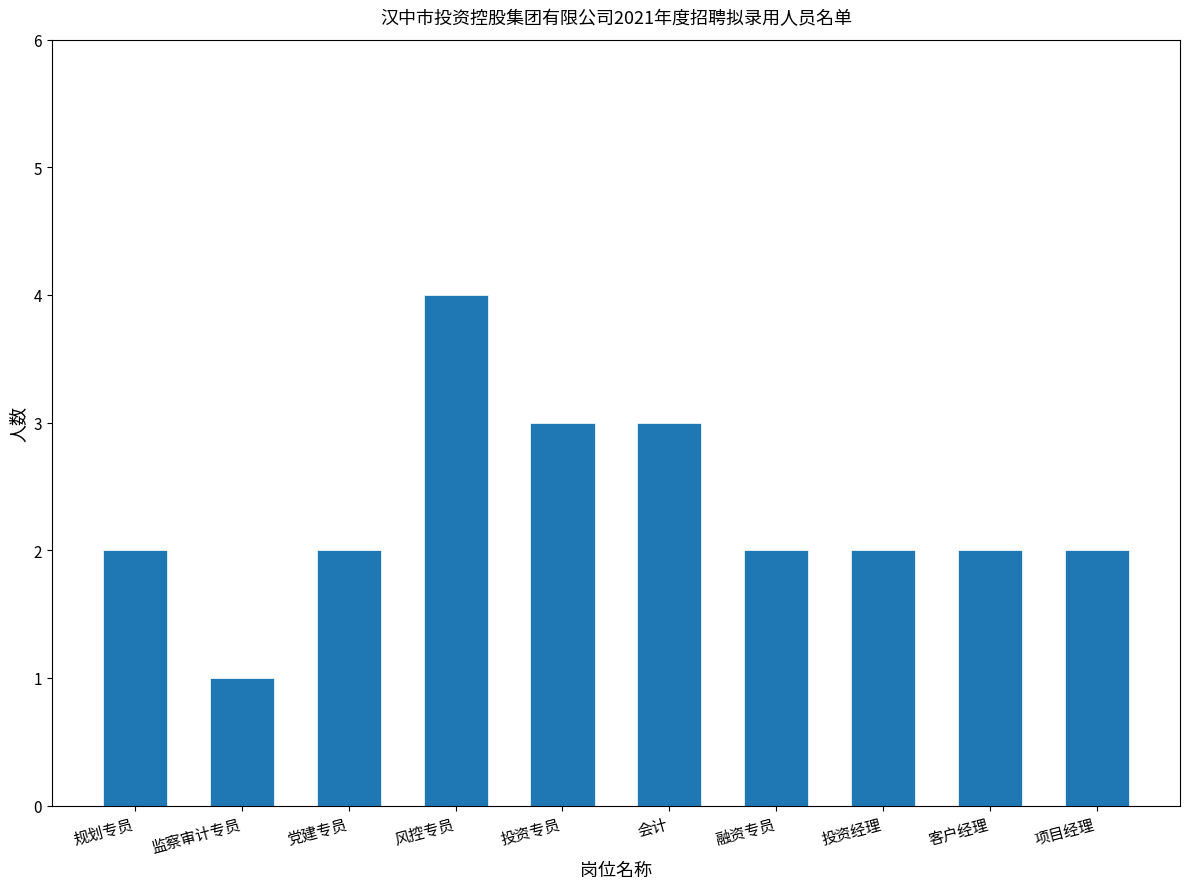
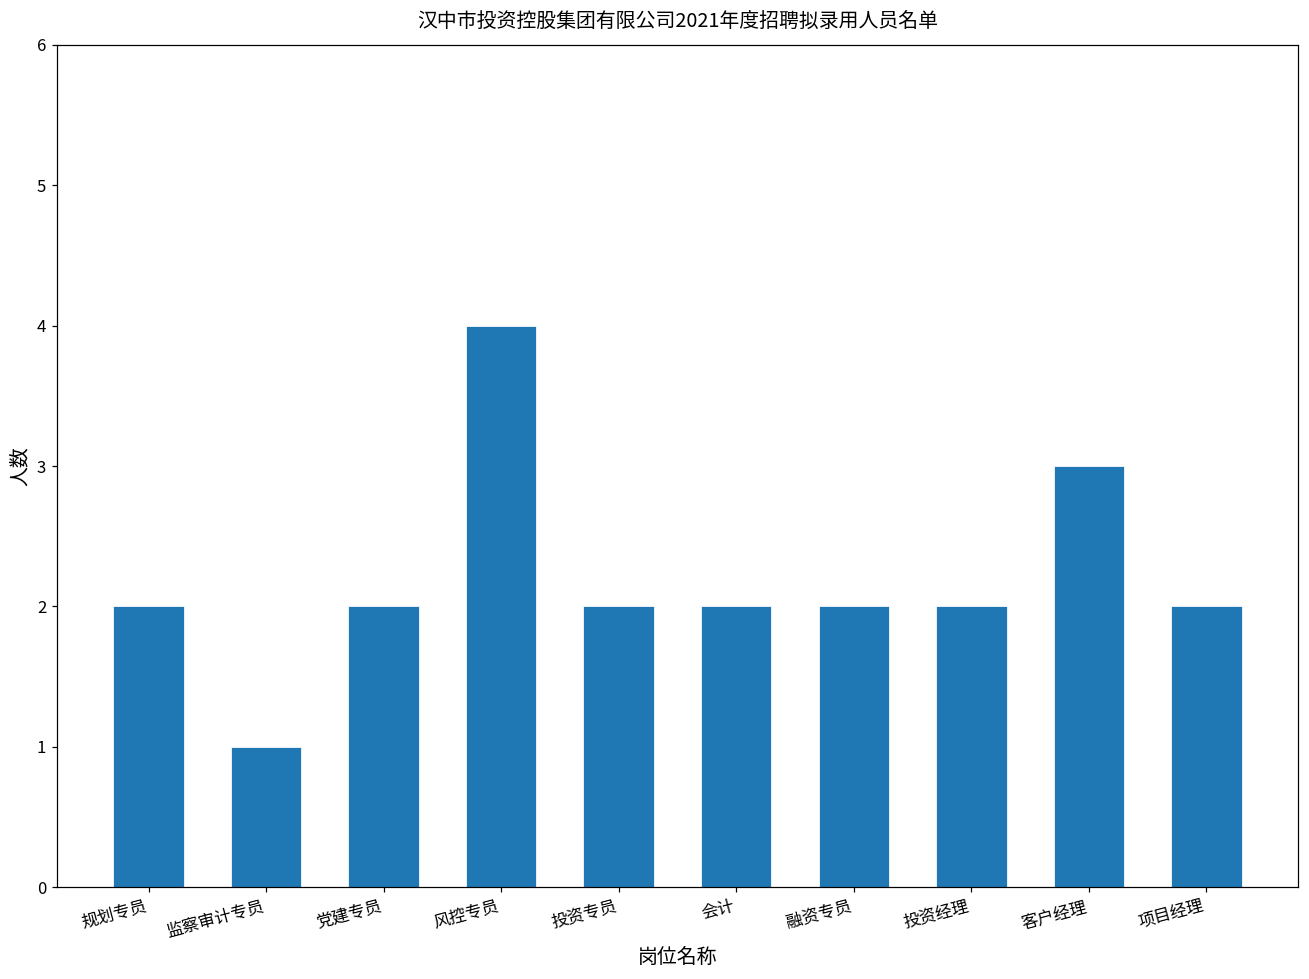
  {
    "规划专员": 2,
    "监察审计专员": 1,
    "党建专员": 2,
    "风控专员": 4,
-   "投资专员": 3,
-   "会计": 3,
+   "投资专员": 2,
+   "会计": 2,
    "融资专员": 2,
    "投资经理": 2,
-   "客户经理": 2,
+   "客户经理": 3,
    "项目经理": 2
  }
